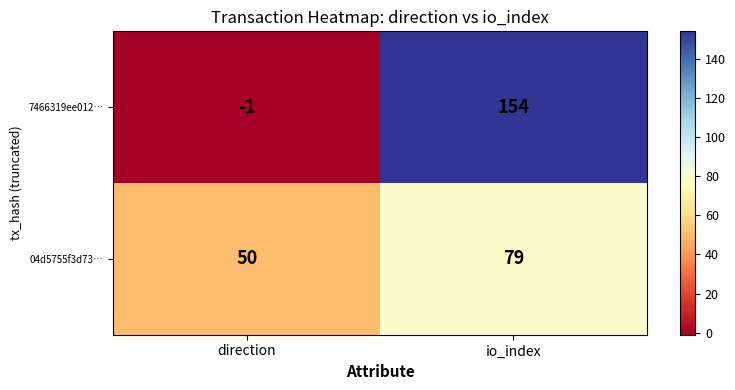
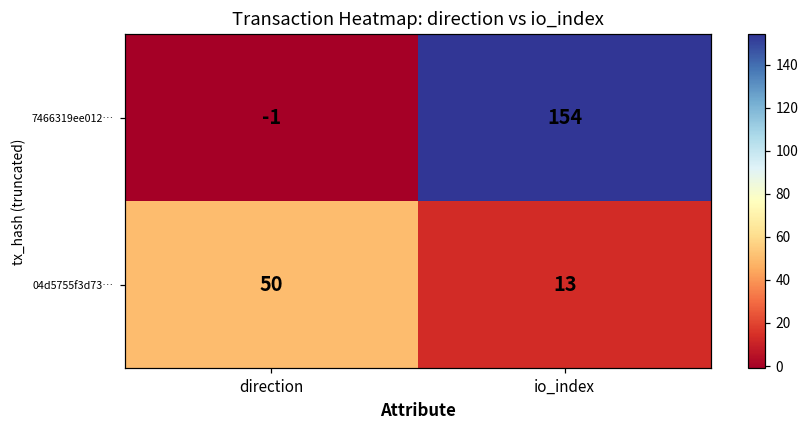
  {
    "7466319ee012…": {
      "direction": -1,
      "io_index": 154
    },
    "04d5755f3d73…": {
      "direction": 50,
-     "io_index": 79
+     "io_index": 13
    }
  }
